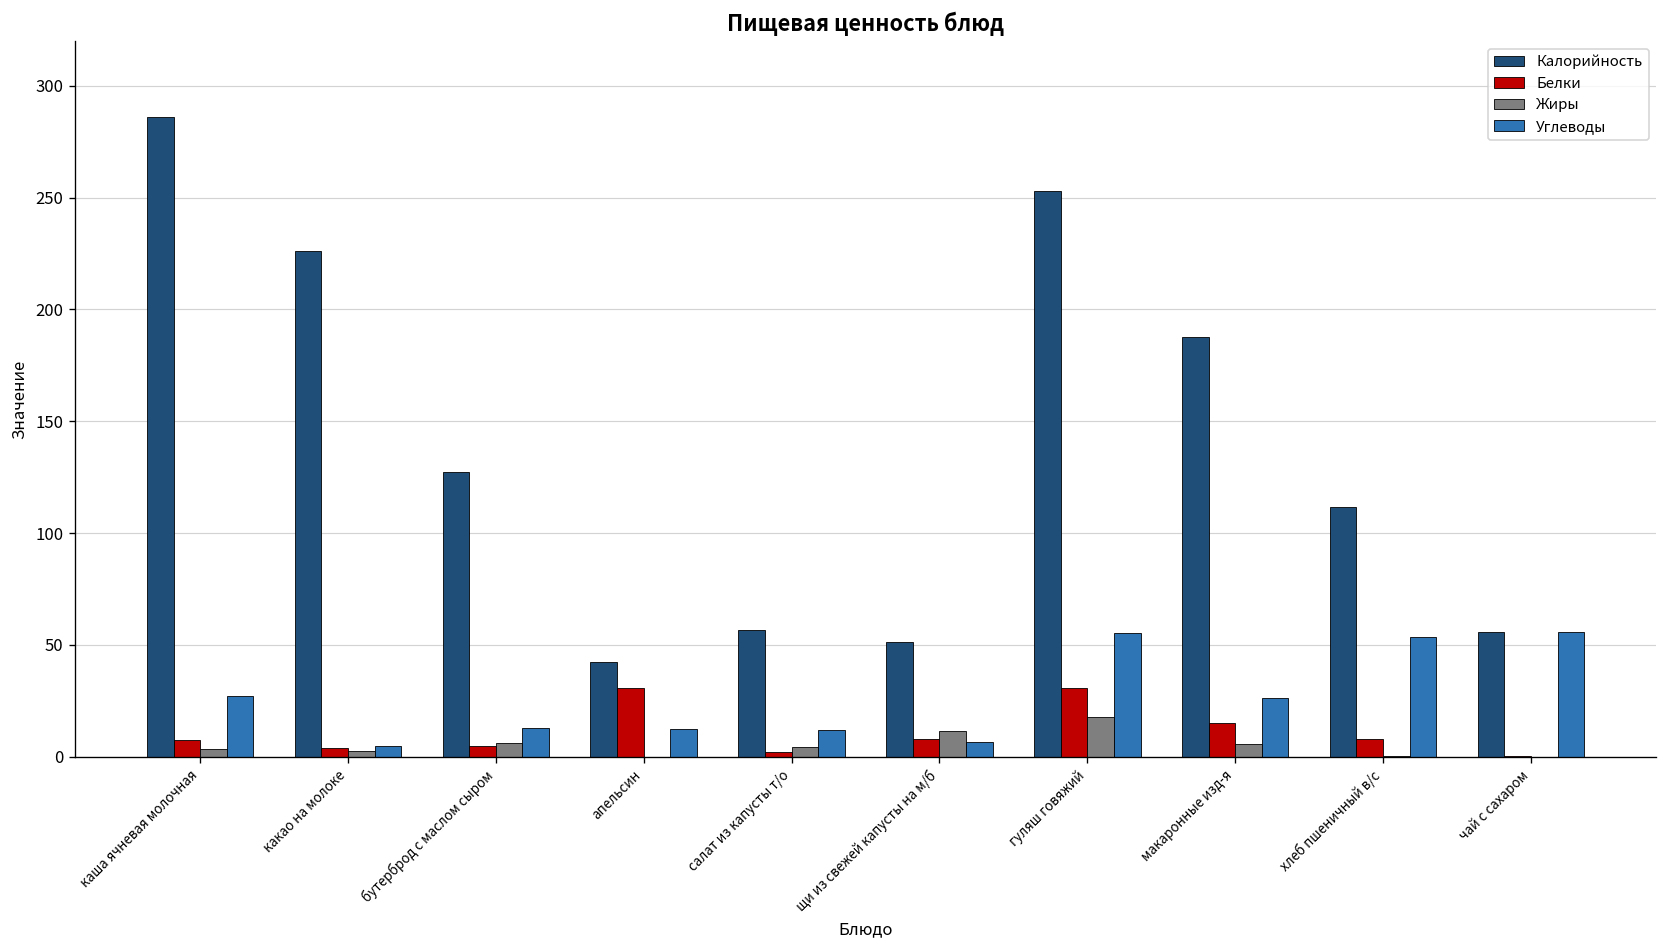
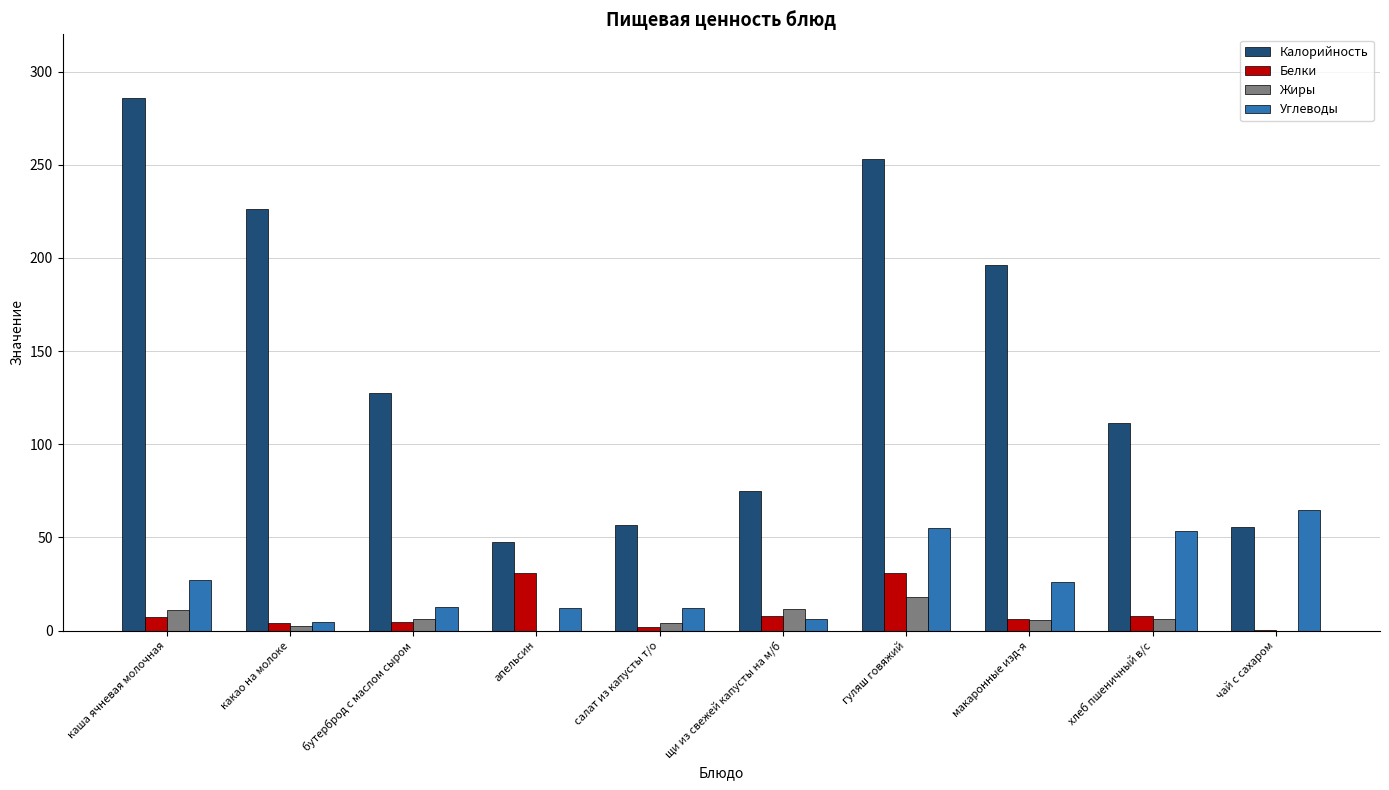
  {
    "Калорийность": {
      "каша ячневая молочная": 286,
      "какао на молоке": 226,
      "бутерброд с маслом сыром": 127,
-     "апельсин": 42,
+     "апельсин": 48,
      "салат из капусты т/о": 57,
-     "щи из свежей капусты на м/б": 51,
+     "щи из свежей капусты на м/б": 75,
      "гуляш говяжий": 253,
-     "макаронные изд-я": 188,
+     "макаронные изд-я": 196,
      "хлеб пшеничный в/с": 112,
      "чай с сахаром": 56
    },
    "Белки": {
      "каша ячневая молочная": 7,
      "какао на молоке": 4,
      "бутерброд с маслом сыром": 5,
      "апельсин": 31,
      "салат из капусты т/о": 2,
      "щи из свежей капусты на м/б": 8,
      "гуляш говяжий": 31,
-     "макаронные изд-я": 15,
+     "макаронные изд-я": 6,
      "хлеб пшеничный в/с": 8
    },
    "Жиры": {
-     "каша ячневая молочная": 4,
+     "каша ячневая молочная": 11,
      "какао на молоке": 3,
      "бутерброд с маслом сыром": 6,
      "апельсин": 0,
      "салат из капусты т/о": 4,
      "щи из свежей капусты на м/б": 12,
      "гуляш говяжий": 18,
      "макаронные изд-я": 6,
-     "хлеб пшеничный в/с": 0,
+     "хлеб пшеничный в/с": 6,
      "чай с сахаром": 0
    },
    "Углеводы": {
      "каша ячневая молочная": 27,
      "какао на молоке": 5,
      "бутерброд с маслом сыром": 13,
      "апельсин": 12,
      "салат из капусты т/о": 12,
      "щи из свежей капусты на м/б": 6,
      "гуляш говяжий": 55,
      "макаронные изд-я": 26,
      "хлеб пшеничный в/с": 53,
-     "чай с сахаром": 56
+     "чай с сахаром": 65
    }
  }
